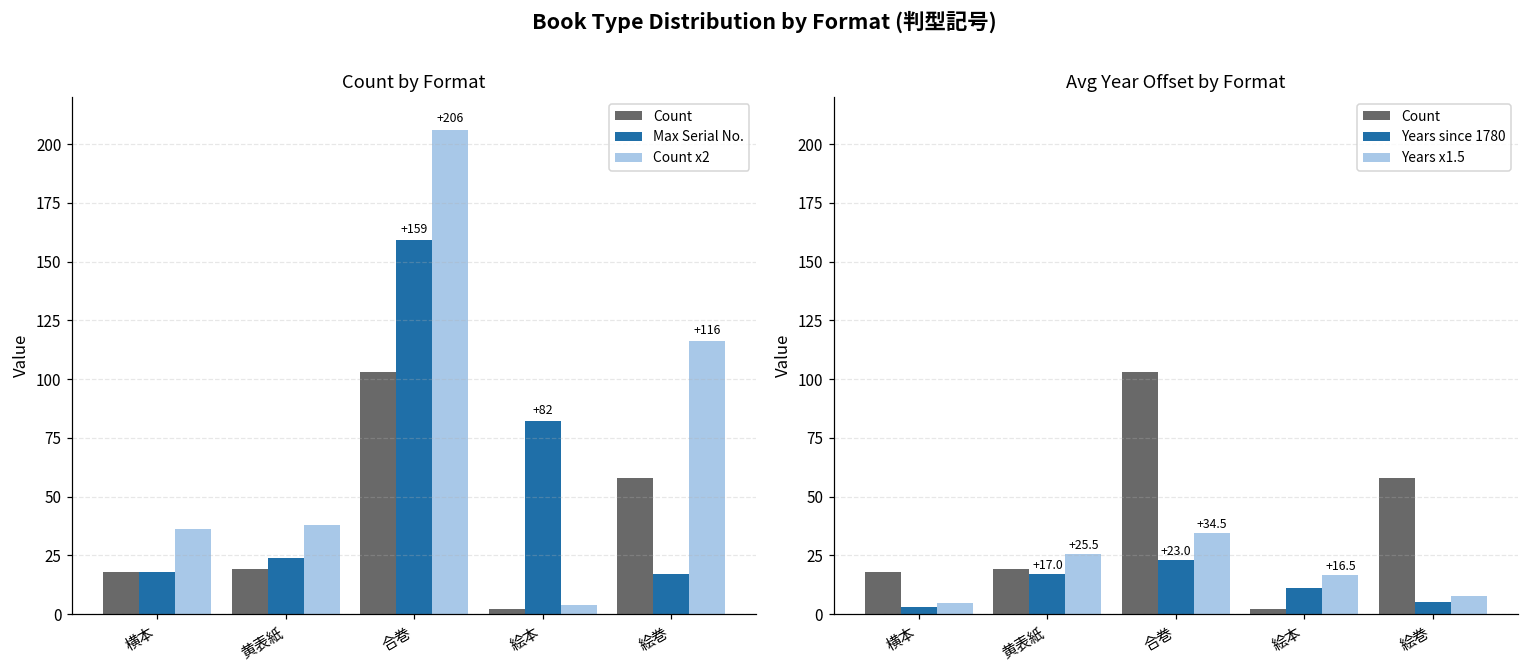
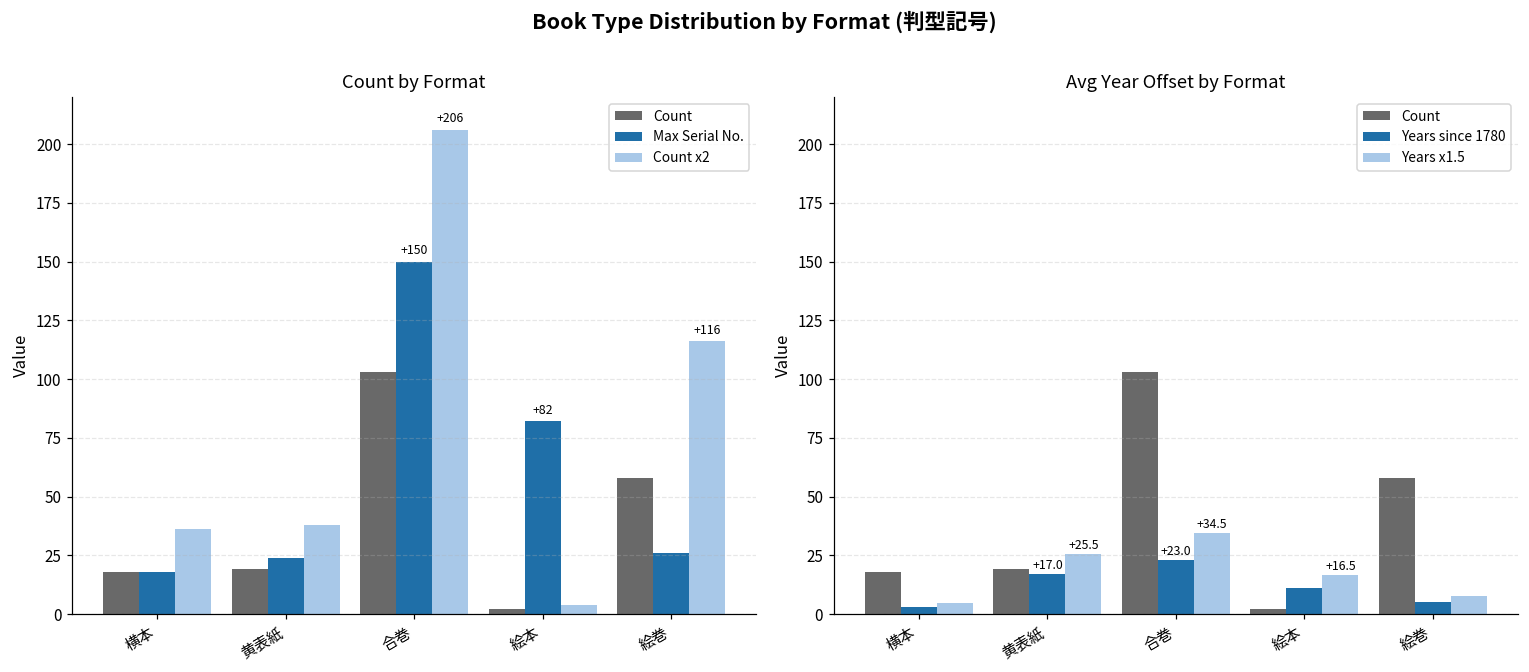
  {
    "Count by Format": {
      "Count": {
        "横本": "18",
        "黄表紙": "19",
        "合巻": "103",
        "絵本": "2",
        "絵巻": "58"
      },
      "Max Serial No.": {
-       "合巻": "+159",
+       "合巻": "+150",
        "絵本": "+82",
-       "絵巻": "17"
+       "絵巻": "26"
      },
      "Count x2": {
        "合巻": "+206",
        "絵巻": "+116"
      }
    },
    "Avg Year Offset by Format": {
      "Count": {
        "横本": "18",
        "黄表紙": "19",
        "合巻": "103",
        "絵本": "2",
        "絵巻": "58"
      },
      "Years since 1780": {
        "黄表紙": "+17.0",
        "合巻": "+23.0"
      },
      "Years x1.5": {
        "黄表紙": "+25.5",
        "合巻": "+34.5",
        "絵本": "+16.5"
      }
    }
  }
